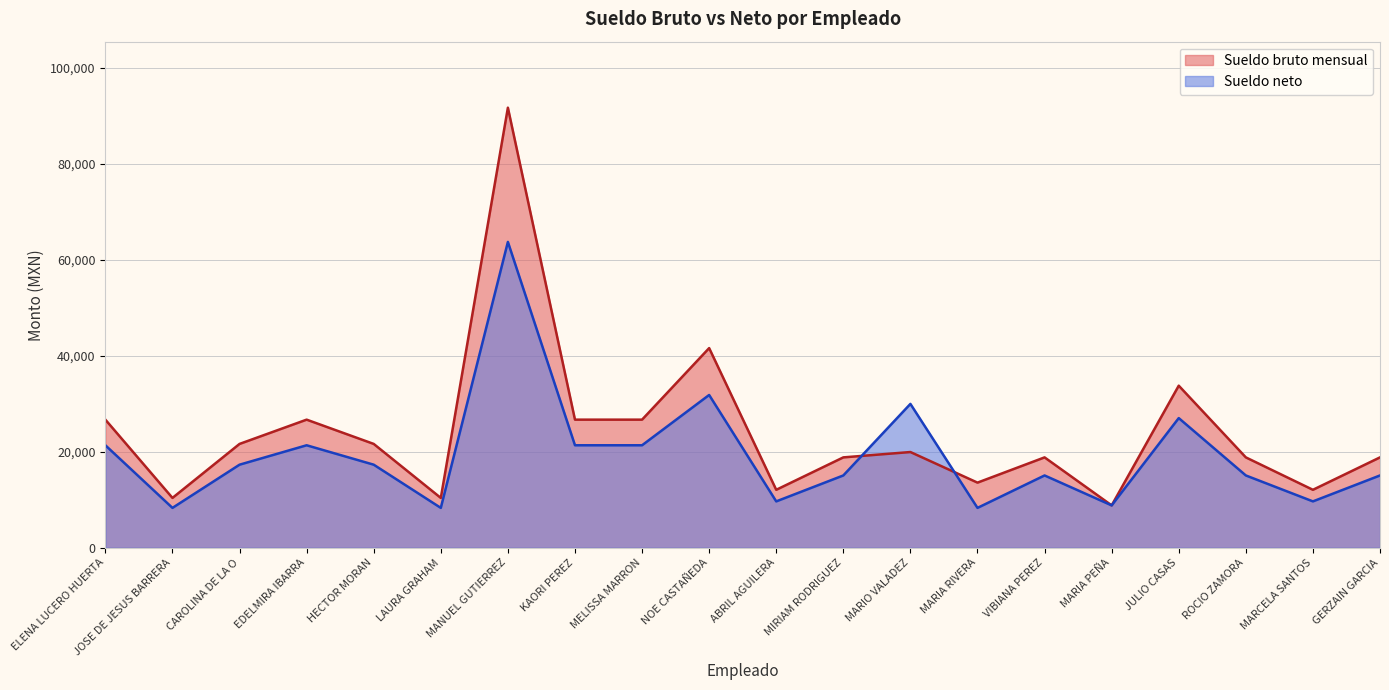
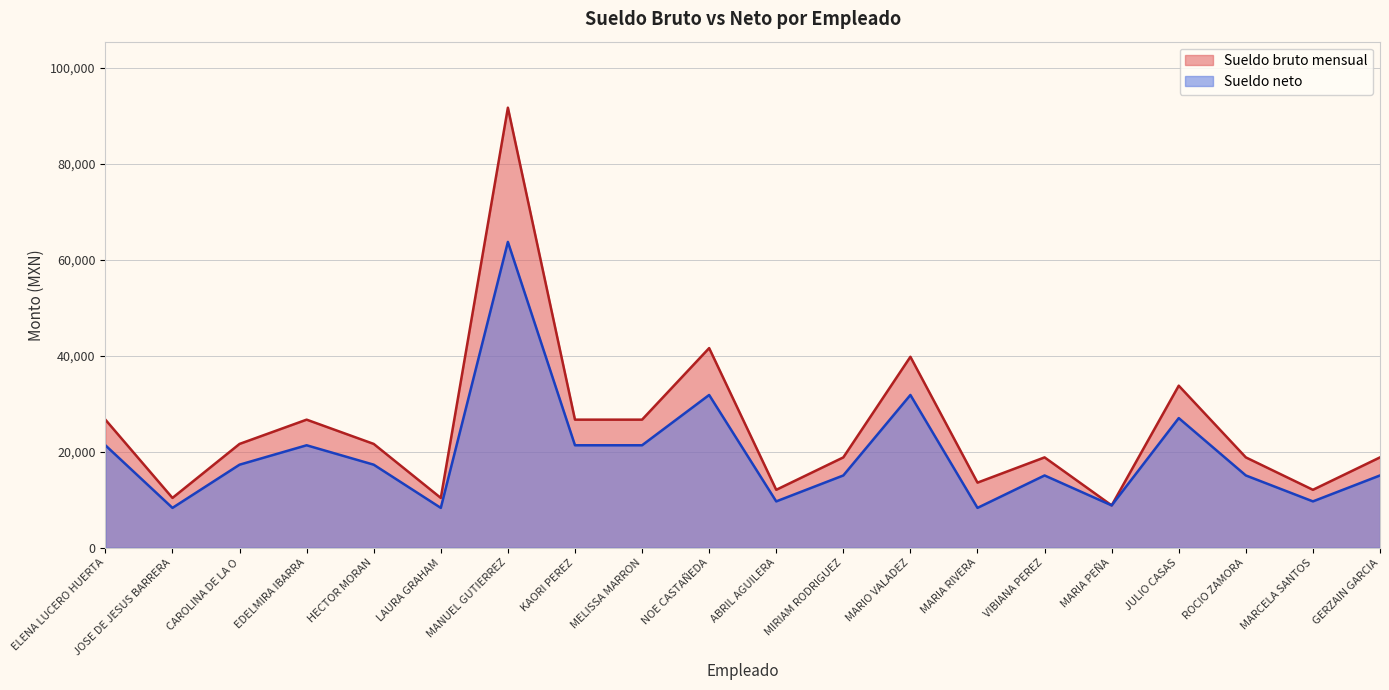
  {
    "Sueldo bruto mensual": {
      "ELENA LUCERO HUERTA": "27,000",
      "JOSE DE JESUS BARRERA": "10,000",
      "CAROLINA DE LA O": "22,000",
      "EDELMIRA IBARRA": "27,000",
      "HECTOR MORAN": "22,000",
      "LAURA GRAHAM": "10,000",
      "MANUEL GUTIERREZ": "92,000",
      "KAORI PEREZ": "27,000",
      "MELISSA MARRON": "27,000",
      "NOE CASTAÑEDA": "42,000",
      "ABRIL AGUILERA": "12,000",
      "MIRIAM RODRIGUEZ": "19,000",
-     "MARIO VALADEZ": "20,000",
+     "MARIO VALADEZ": "40,000",
      "MARIA RIVERA": "14,000",
      "VIBIANA PEREZ": "19,000",
      "JULIO CASAS": "34,000",
      "ROCIO ZAMORA": "19,000",
      "MARCELA SANTOS": "12,000",
      "GERZAIN GARCIA": "19,000"
    },
    "Sueldo neto": {
      "ELENA LUCERO HUERTA": "21,000",
      "JOSE DE JESUS BARRERA": "8,000",
      "CAROLINA DE LA O": "17,000",
      "EDELMIRA IBARRA": "21,000",
      "HECTOR MORAN": "17,000",
      "LAURA GRAHAM": "8,000",
      "MANUEL GUTIERREZ": "64,000",
      "KAORI PEREZ": "21,000",
      "MELISSA MARRON": "21,000",
      "NOE CASTAÑEDA": "32,000",
      "ABRIL AGUILERA": "10,000",
      "MIRIAM RODRIGUEZ": "15,000",
-     "MARIO VALADEZ": "30,000",
+     "MARIO VALADEZ": "32,000",
      "MARIA RIVERA": "8,000",
      "VIBIANA PEREZ": "15,000",
      "JULIO CASAS": "27,000",
      "ROCIO ZAMORA": "15,000",
      "MARCELA SANTOS": "10,000",
      "GERZAIN GARCIA": "15,000"
    }
  }
